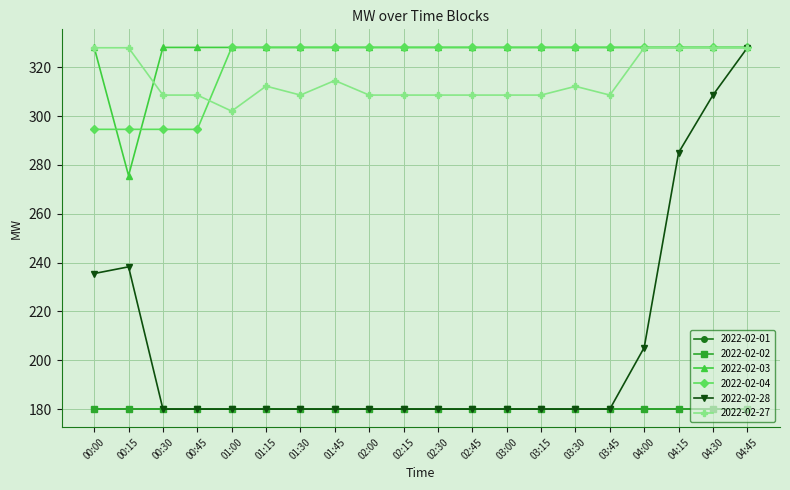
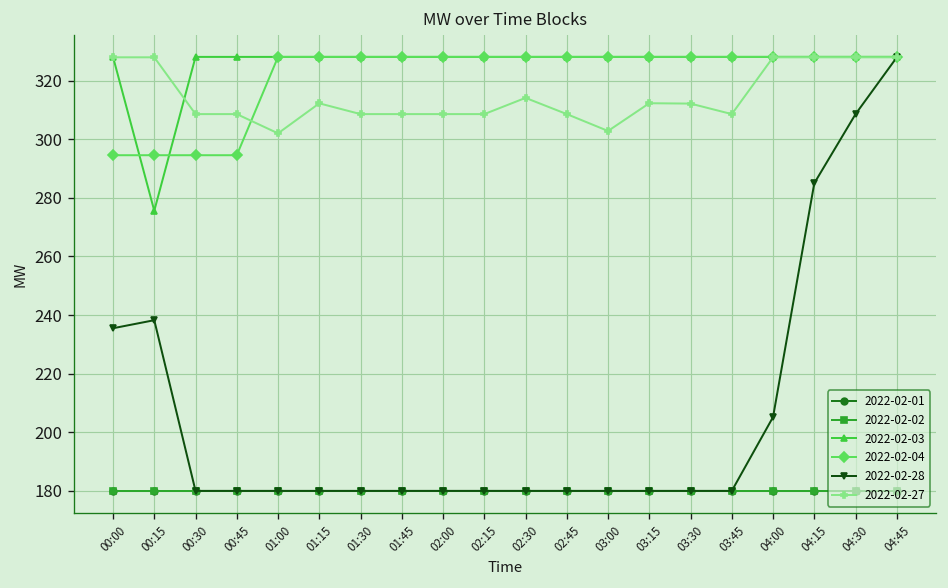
  {
    "2022-02-28": {
      "00:00": 236,
      "00:15": 238,
      "04:00": 205,
      "04:15": 285,
      "04:30": 309
    },
    "2022-02-27": {
      "00:15": 328,
      "00:30": 309,
      "00:45": 309,
      "01:00": 302,
      "01:15": 312,
      "01:30": 309,
-     "01:45": 315,
+     "01:45": 309,
      "02:00": 309,
      "02:15": 309,
-     "02:30": 309,
+     "02:30": 314,
      "02:45": 309,
-     "03:00": 309,
-     "03:15": 309,
+     "03:00": 303,
+     "03:15": 312,
      "03:30": 312,
      "03:45": 309
    }
  }
